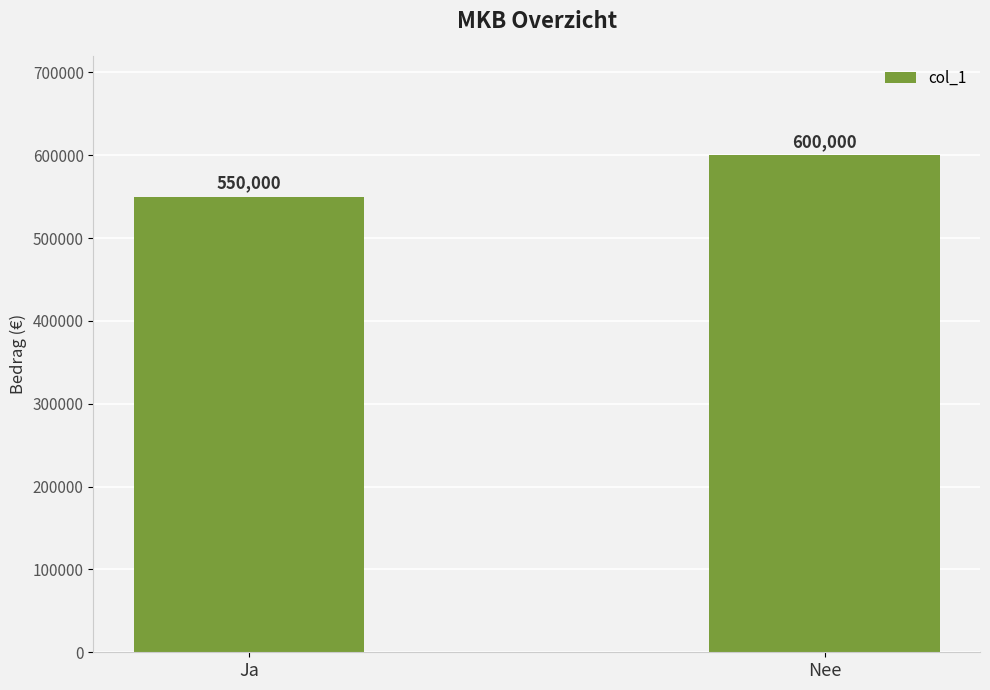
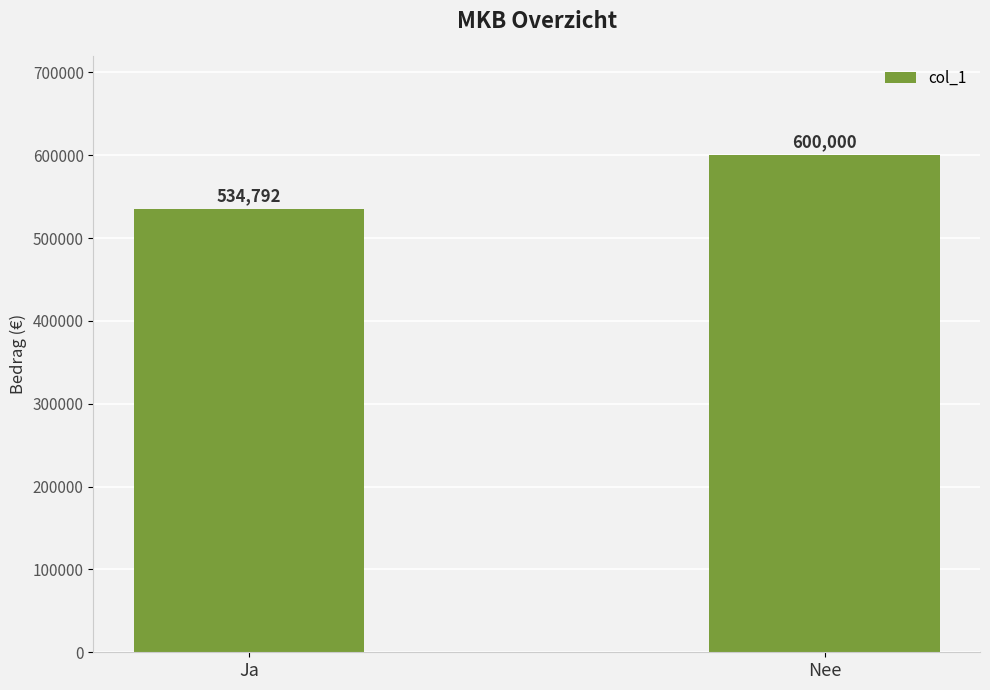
  {
-   "Ja": "550,000",
+   "Ja": "534,792",
    "Nee": "600,000"
  }
